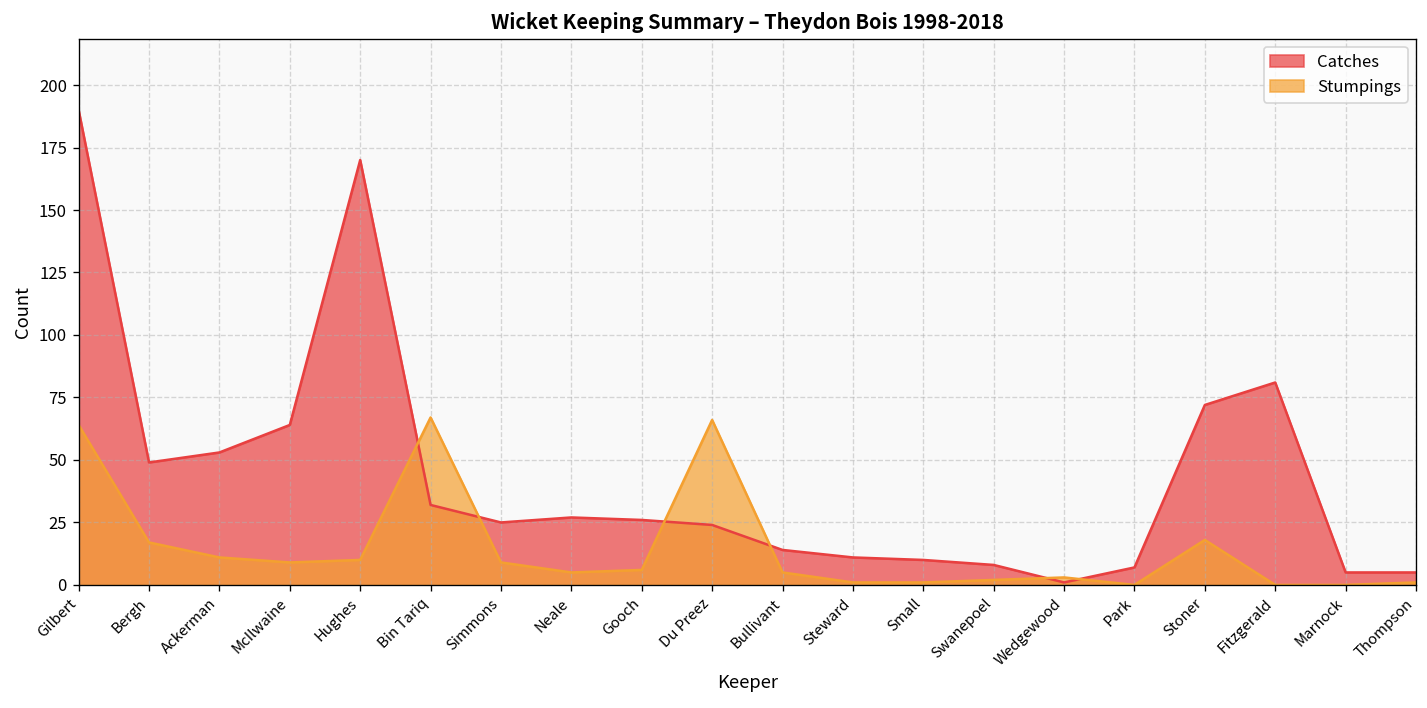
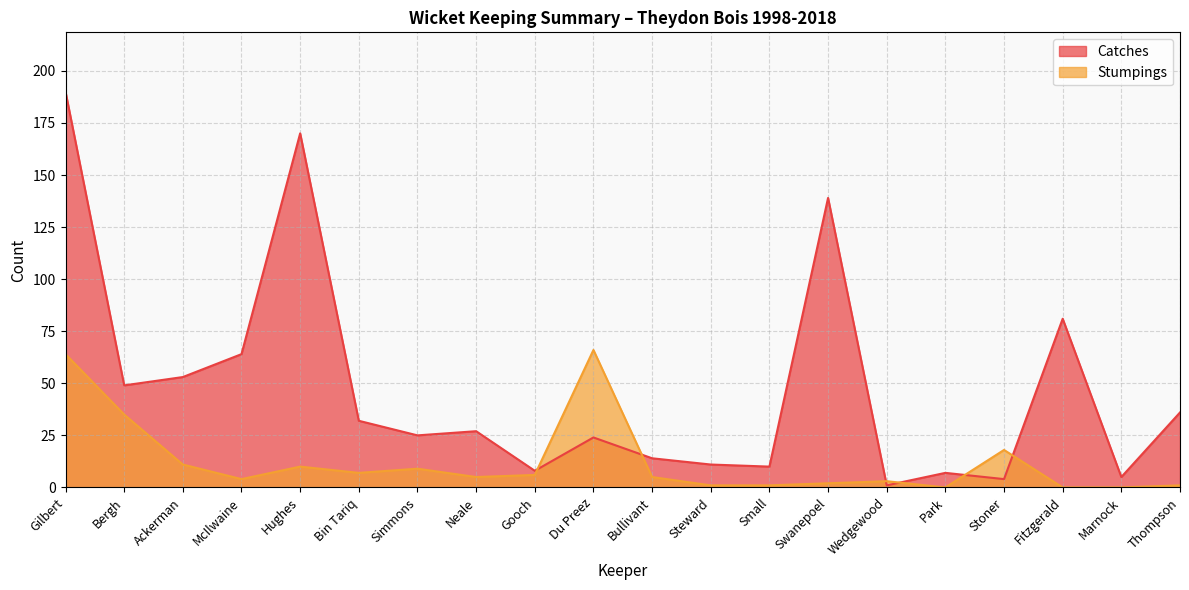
  {
    "Catches": {
      "Gilbert": 190,
      "Bergh": 49,
      "Ackerman": 53,
      "McIlwaine": 64,
      "Hughes": 170,
      "Bin Tariq": 32,
      "Simmons": 25,
      "Neale": 27,
-     "Gooch": 26,
+     "Gooch": 8,
      "Du Preez": 24,
      "Bullivant": 14,
      "Steward": 11,
      "Small": 10,
-     "Swanepoel": 8,
+     "Swanepoel": 139,
      "Wedgewood": 1,
      "Park": 7,
-     "Stoner": 72,
+     "Stoner": 4,
      "Fitzgerald": 81,
      "Marnock": 5,
-     "Thompson": 5
+     "Thompson": 36
    },
    "Stumpings": {
      "Gilbert": 64,
-     "Bergh": 17,
+     "Bergh": 35,
      "Ackerman": 11,
-     "McIlwaine": 9,
+     "McIlwaine": 4,
      "Hughes": 10,
-     "Bin Tariq": 67,
+     "Bin Tariq": 7,
      "Simmons": 9,
      "Neale": 5,
      "Gooch": 6,
      "Du Preez": 66,
      "Bullivant": 5,
      "Steward": 1,
      "Small": 1,
      "Swanepoel": 2,
      "Wedgewood": 3,
      "Park": 0,
      "Stoner": 18,
      "Fitzgerald": 0,
      "Marnock": 0,
      "Thompson": 1
    }
  }
